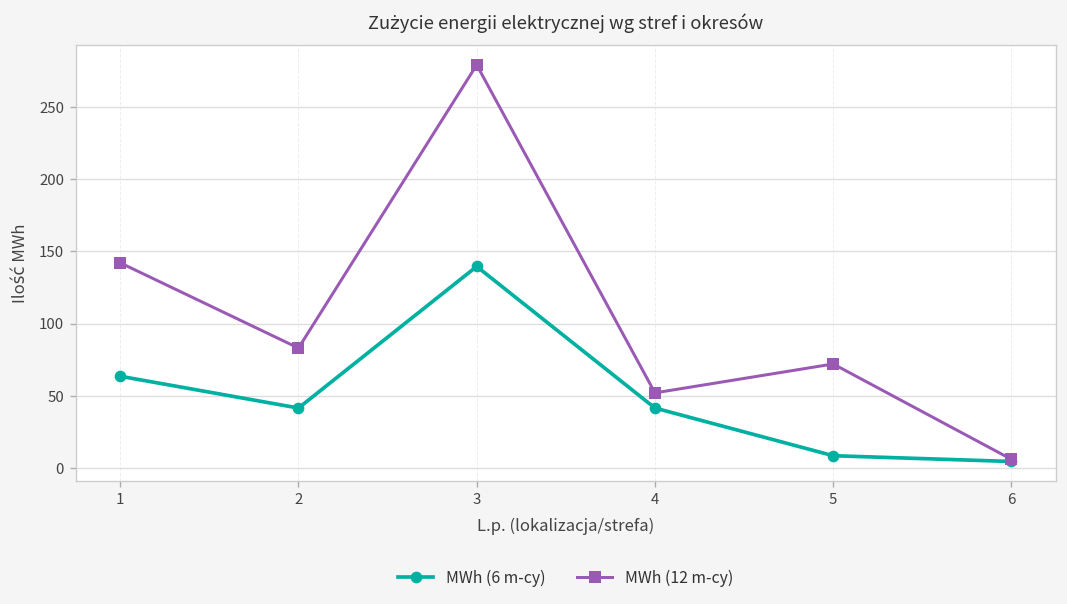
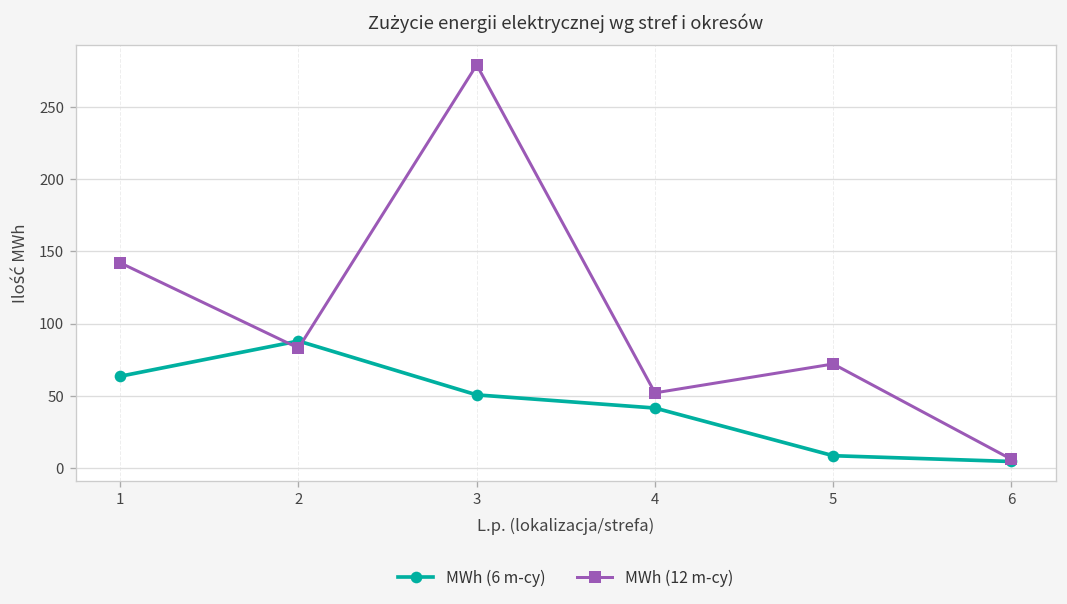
  {
    "MWh (6 m-cy)": {
      "1": 64,
-     "2": 42,
-     "3": 140,
+     "2": 88,
+     "3": 51,
      "4": 42,
      "5": 9
    },
    "MWh (12 m-cy)": {
      "1": 142,
      "2": 83,
      "3": 279,
      "4": 52,
      "5": 72
    }
  }
